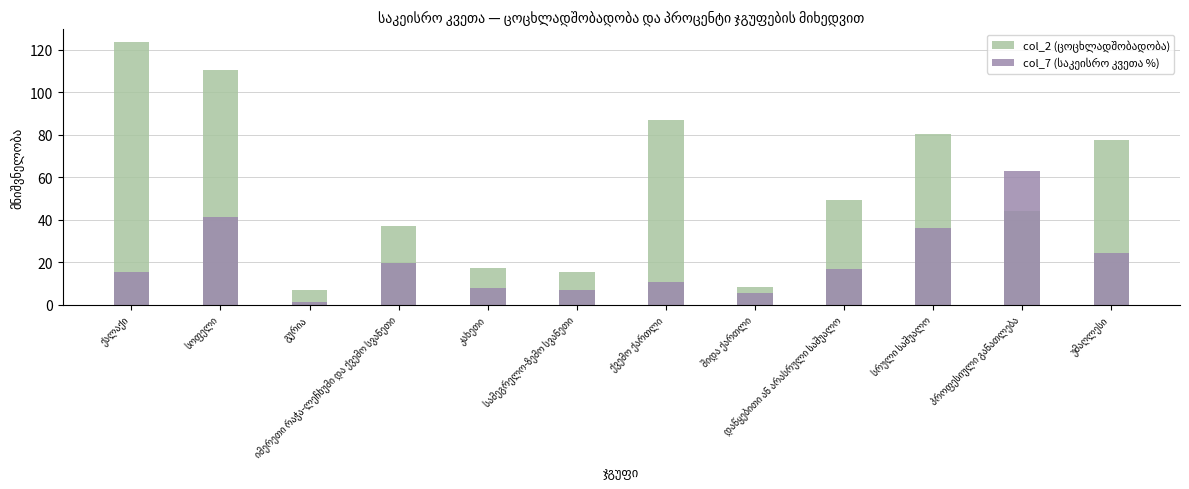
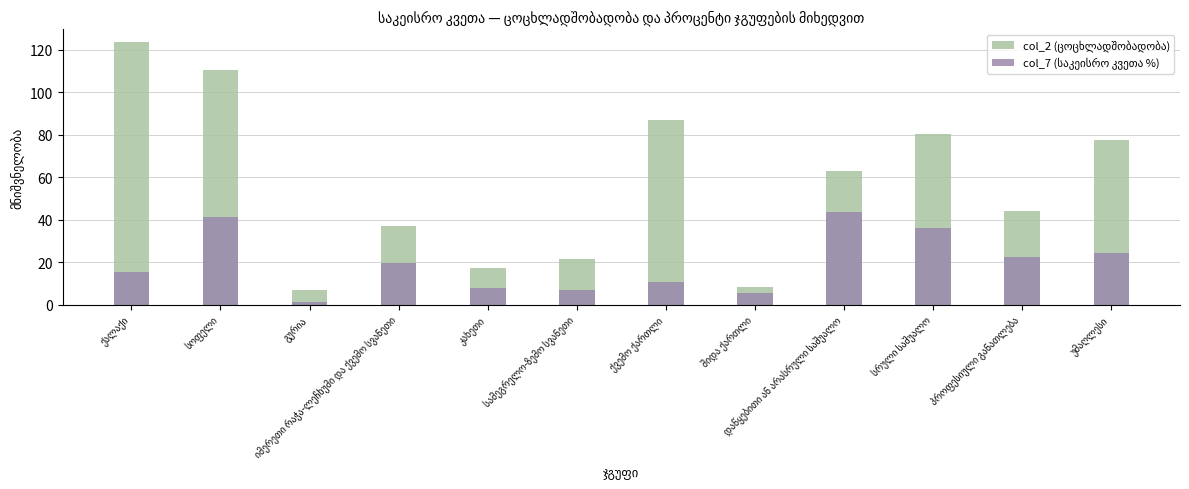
  {
    "col_2 (ცოცხლადშობადობა)": {
      "ქალაქი": 123,
      "სოფელი": 111,
      "გურია": 7,
      "იმერეთი რაჭა-ლეჩხუმი და ქვემო სვანეთი": 37,
      "კახეთი": 17,
-     "სამეგრელო-ზემო სვანეთი": 16,
+     "სამეგრელო-ზემო სვანეთი": 22,
      "ქვემო ქართლი": 87,
      "შიდა ქართლი": 8,
-     "დაწყებითი ან არასრული საშუალო": 49,
+     "დაწყებითი ან არასრული საშუალო": 63,
      "სრული საშუალო": 80,
      "უმაღლესი": 77
    },
    "col_7 (საკეისრო კვეთა %)": {
-     "დაწყებითი ან არასრული საშუალო": 17,
-     "პროფესიული განათლება": 63
+     "დაწყებითი ან არასრული საშუალო": 44,
+     "პროფესიული განათლება": 22
    }
  }
